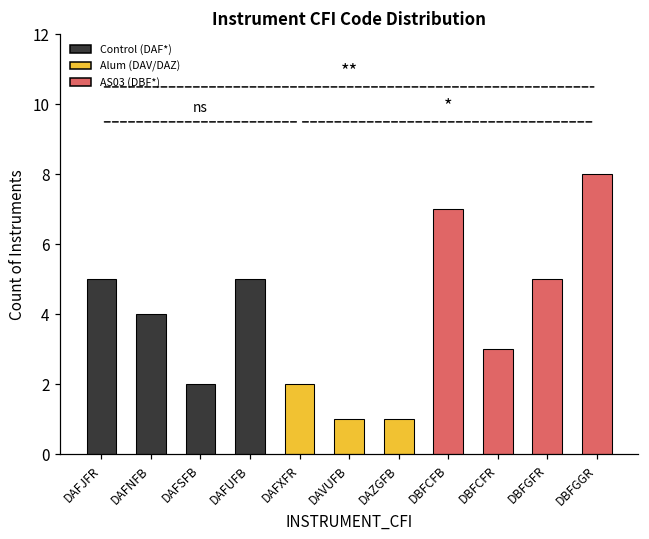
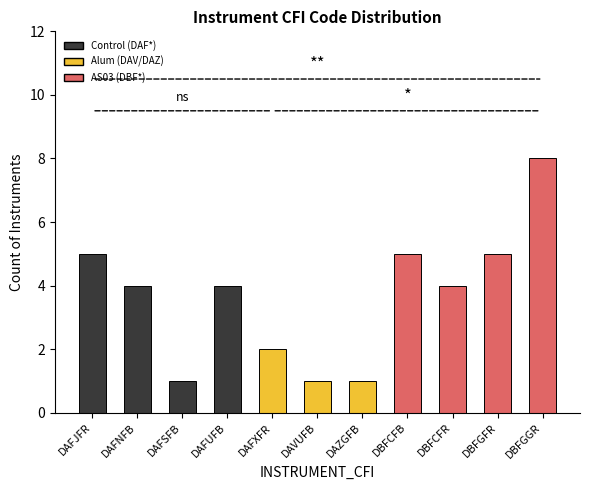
  {
    "DAFJFR": 5,
    "DAFNFB": 4,
-   "DAFSFB": 2,
-   "DAFUFB": 5,
+   "DAFSFB": 1,
+   "DAFUFB": 4,
    "DAFXFR": 2,
    "DAVUFB": 1,
    "DAZGFB": 1,
-   "DBFCFB": 7,
-   "DBFCFR": 3,
+   "DBFCFB": 5,
+   "DBFCFR": 4,
    "DBFGFR": 5,
    "DBFGGR": 8
  }
